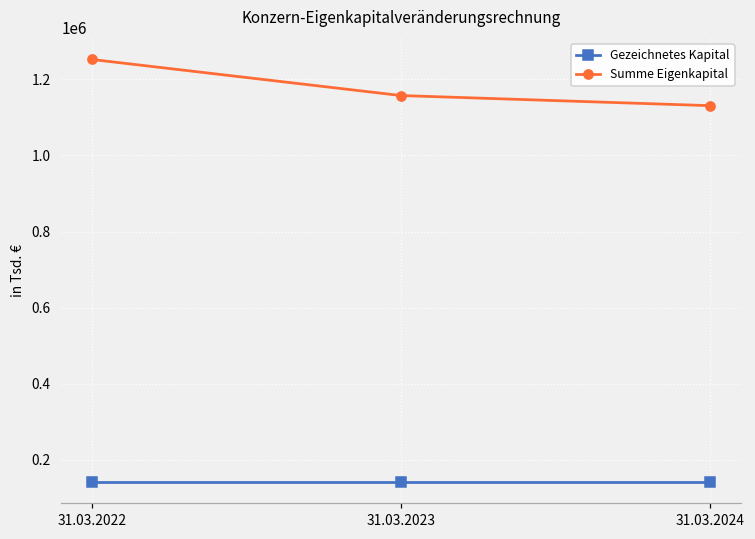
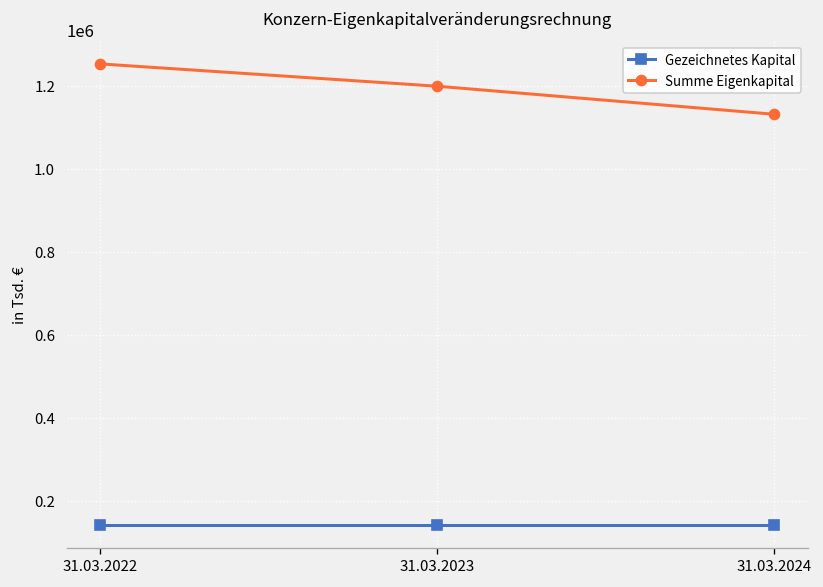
  {
    "Gezeichnetes Kapital": {
      "31.03.2022": 140000,
      "31.03.2023": 140000,
      "31.03.2024": 140000
    },
    "Summe Eigenkapital": {
      "31.03.2022": 1250000,
-     "31.03.2023": 1160000,
+     "31.03.2023": 1200000,
      "31.03.2024": 1130000
    }
  }
